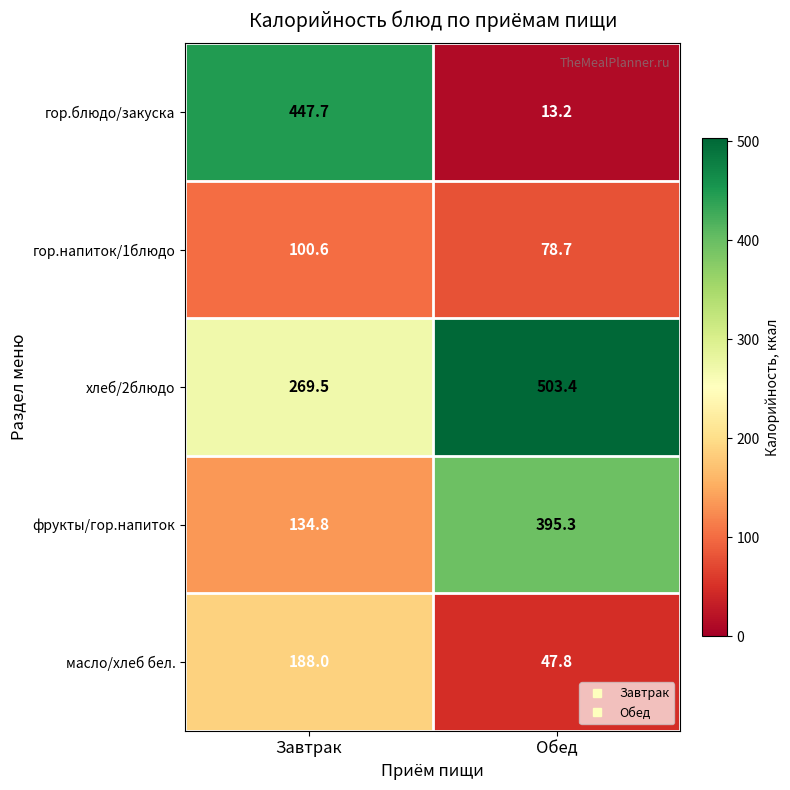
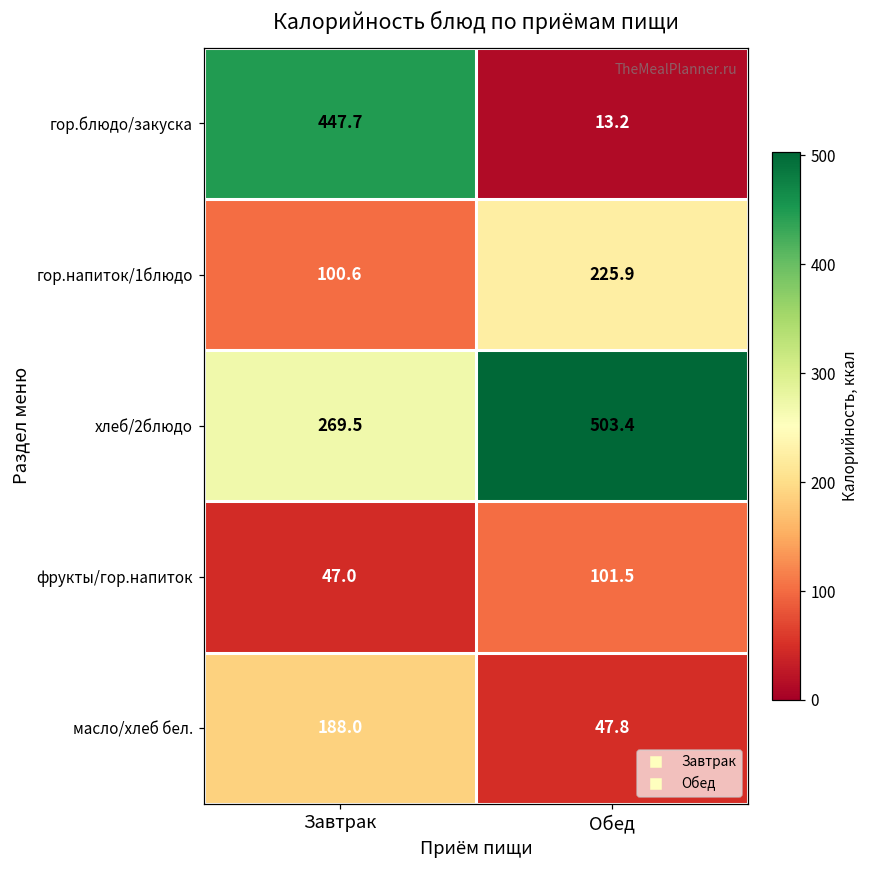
  {
    "гор.блюдо/закуска": {
      "Завтрак": 447.7
    },
    "гор.напиток/1блюдо": {
      "Завтрак": 100.6,
-     "Обед": 78.7
+     "Обед": 225.9
    },
    "хлеб/2блюдо": {
      "Завтрак": 269.5,
      "Обед": 503.4
    },
    "фрукты/гор.напиток": {
-     "Завтрак": 134.8,
-     "Обед": 395.3
+     "Завтрак": 47.0,
+     "Обед": 101.5
    },
    "масло/хлеб бел.": {
      "Завтрак": 188.0,
      "Обед": 47.8
    }
  }
